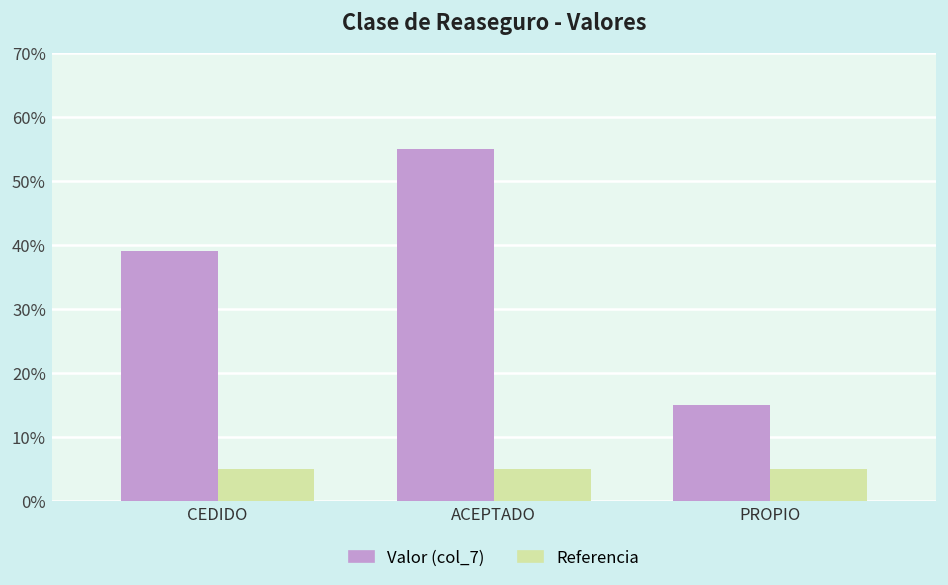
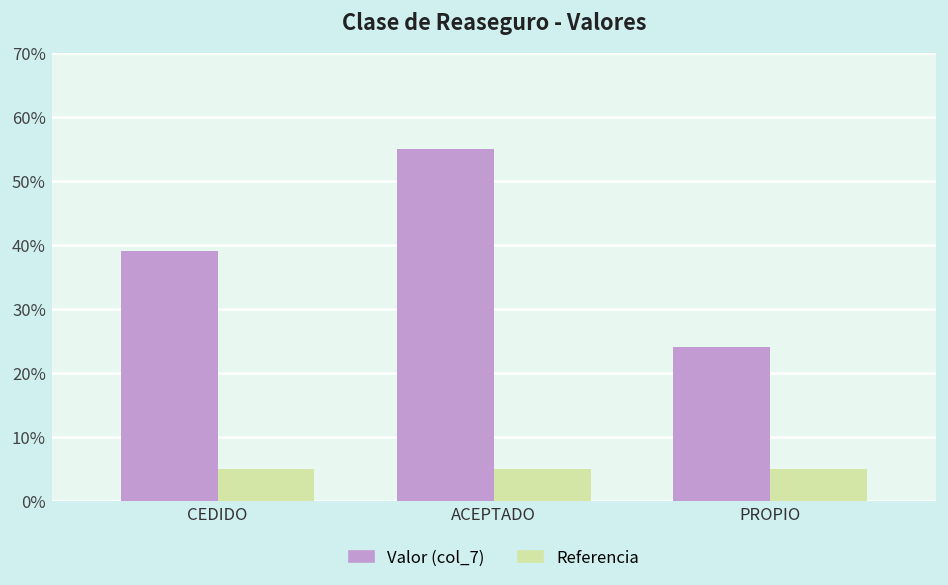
  {
    "Valor (col_7)": {
      "CEDIDO": "39%",
      "ACEPTADO": "55%",
-     "PROPIO": "15%"
+     "PROPIO": "24%"
    },
    "Referencia": {
      "CEDIDO": "5%",
      "ACEPTADO": "5%",
      "PROPIO": "5%"
    }
  }
